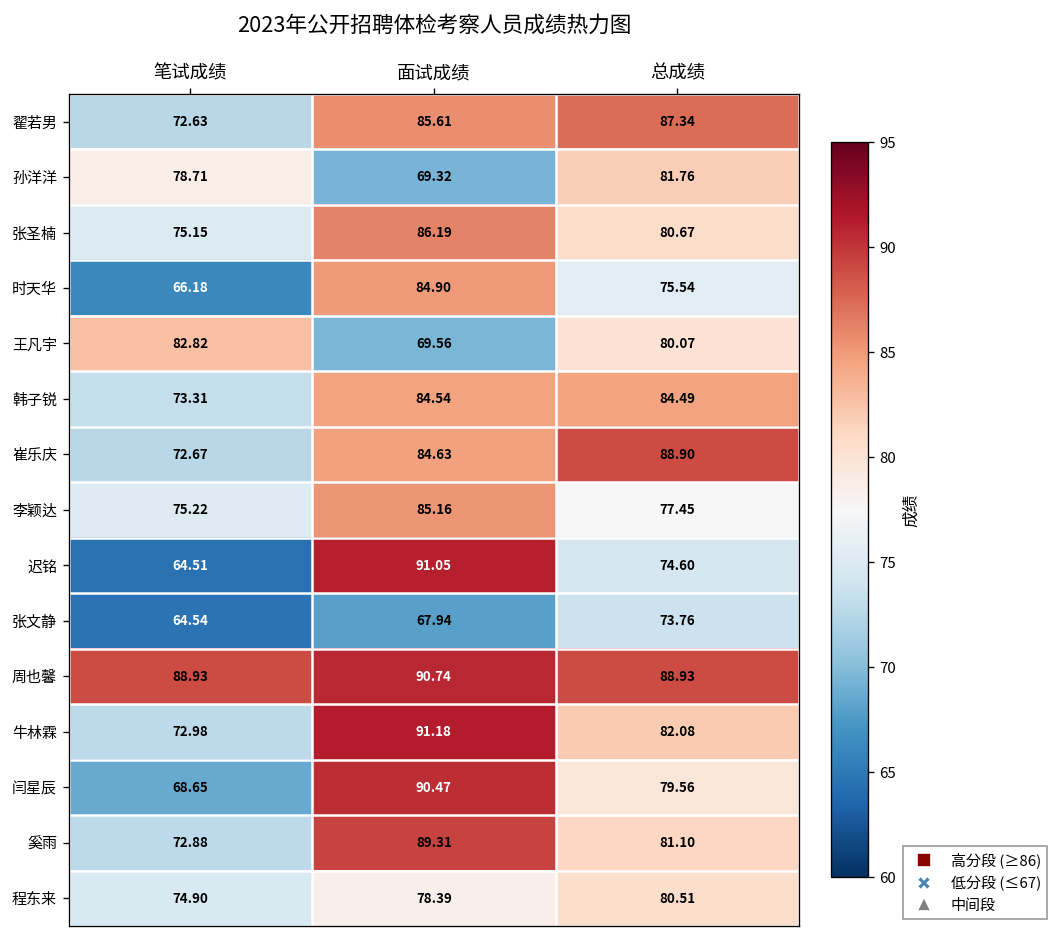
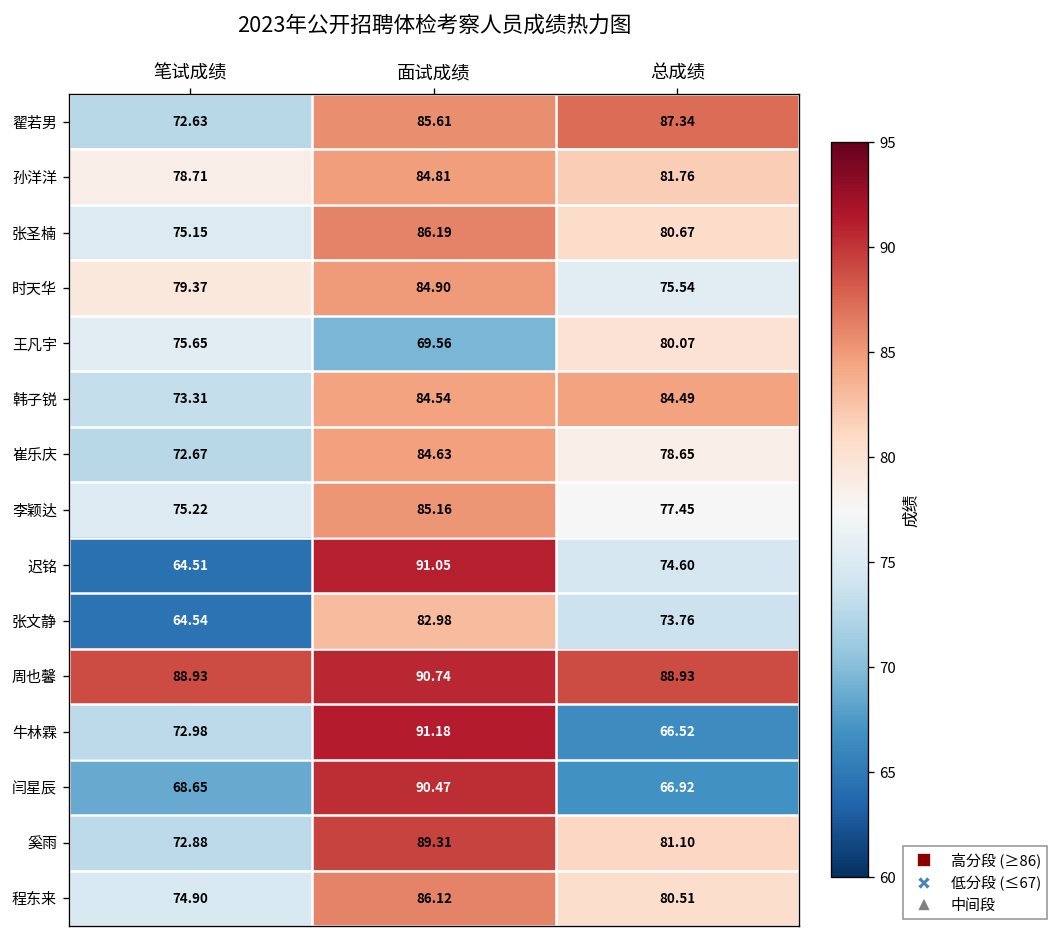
  {
    "翟若男": {
      "笔试成绩": 72.63,
      "面试成绩": 85.61,
      "总成绩": 87.34
    },
    "孙洋洋": {
      "笔试成绩": 78.71,
-     "面试成绩": 69.32,
+     "面试成绩": 84.81,
      "总成绩": 81.76
    },
    "张圣楠": {
      "笔试成绩": 75.15,
      "面试成绩": 86.19,
      "总成绩": 80.67
    },
    "时天华": {
-     "笔试成绩": 66.18,
+     "笔试成绩": 79.37,
      "面试成绩": 84.90,
      "总成绩": 75.54
    },
    "王凡宇": {
-     "笔试成绩": 82.82,
+     "笔试成绩": 75.65,
      "面试成绩": 69.56,
      "总成绩": 80.07
    },
    "韩子锐": {
      "笔试成绩": 73.31,
      "面试成绩": 84.54,
      "总成绩": 84.49
    },
    "崔乐庆": {
      "笔试成绩": 72.67,
      "面试成绩": 84.63,
-     "总成绩": 88.90
+     "总成绩": 78.65
    },
    "李颖达": {
      "笔试成绩": 75.22,
      "面试成绩": 85.16,
      "总成绩": 77.45
    },
    "迟铭": {
      "笔试成绩": 64.51,
      "面试成绩": 91.05,
      "总成绩": 74.60
    },
    "张文静": {
      "笔试成绩": 64.54,
-     "面试成绩": 67.94,
+     "面试成绩": 82.98,
      "总成绩": 73.76
    },
    "周也馨": {
      "笔试成绩": 88.93,
      "面试成绩": 90.74,
      "总成绩": 88.93
    },
    "牛林霖": {
      "笔试成绩": 72.98,
      "面试成绩": 91.18,
-     "总成绩": 82.08
+     "总成绩": 66.52
    },
    "闫星辰": {
      "笔试成绩": 68.65,
      "面试成绩": 90.47,
-     "总成绩": 79.56
+     "总成绩": 66.92
    },
    "奚雨": {
      "笔试成绩": 72.88,
      "面试成绩": 89.31,
      "总成绩": 81.10
    },
    "程东来": {
      "笔试成绩": 74.90,
-     "面试成绩": 78.39,
+     "面试成绩": 86.12,
      "总成绩": 80.51
    }
  }
